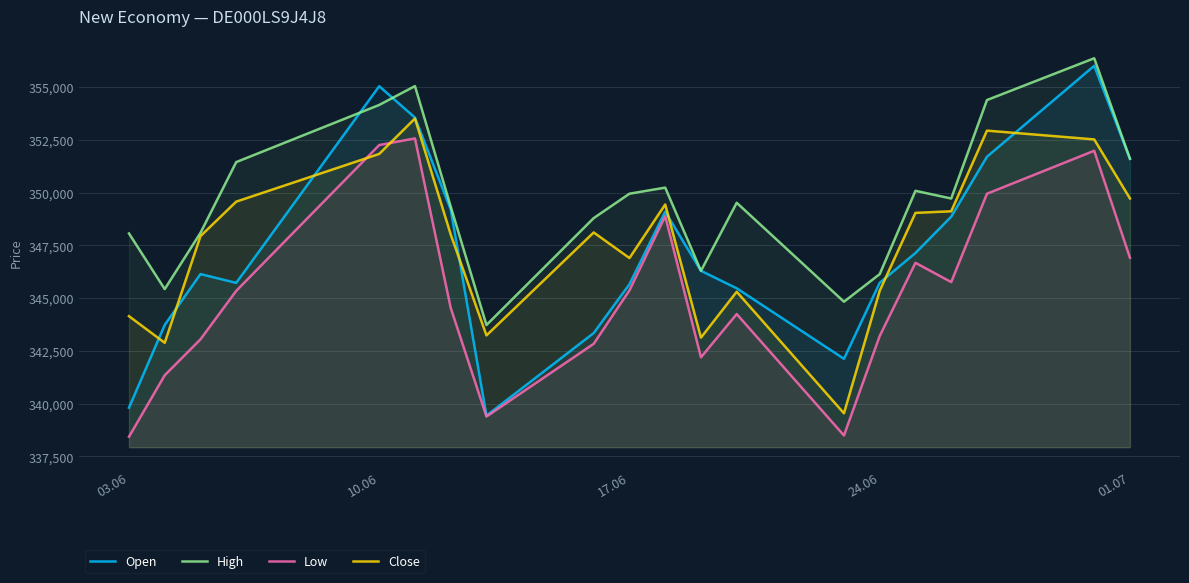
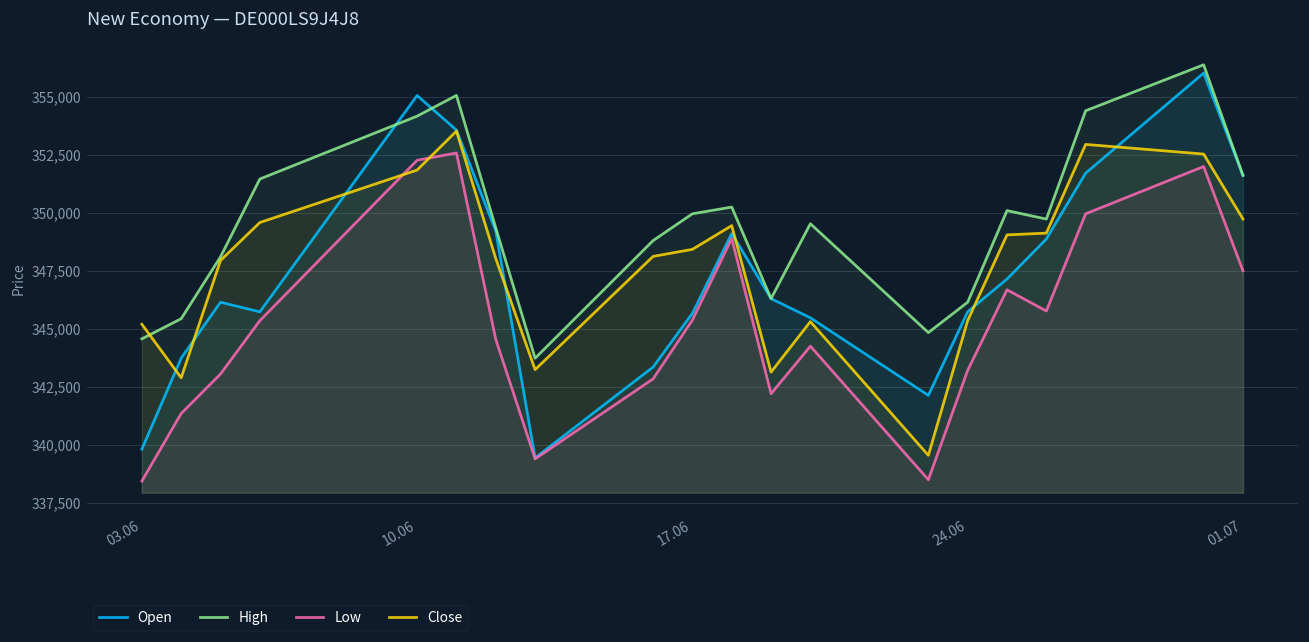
  {
    "Open": {
      "03.06": "339,800",
      "10.06": "355,000",
      "17.06": "345,700",
      "24.06": "345,700"
    },
    "High": {
-     "03.06": "348,100",
+     "03.06": "344,600",
      "10.06": "354,200",
      "17.06": "349,900",
      "24.06": "346,100"
    },
    "Low": {
      "03.06": "338,400",
      "10.06": "352,300",
      "17.06": "345,400",
      "24.06": "343,200",
-     "01.07": "346,900"
+     "01.07": "347,500"
    },
    "Close": {
-     "03.06": "344,100",
+     "03.06": "345,200",
      "10.06": "351,800",
-     "17.06": "346,900",
+     "17.06": "348,400",
      "24.06": "345,300",
      "01.07": "349,700"
    }
  }
